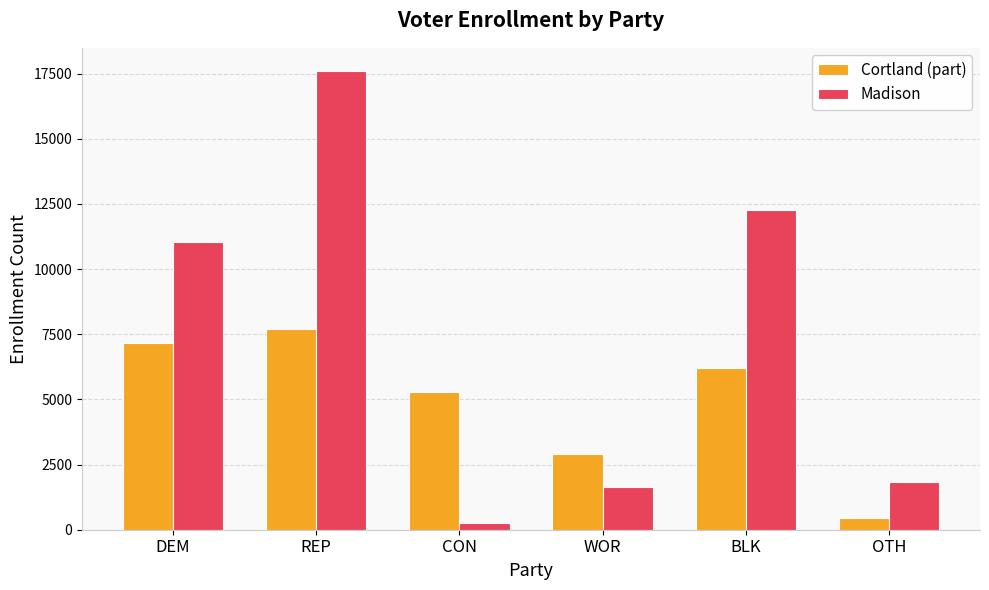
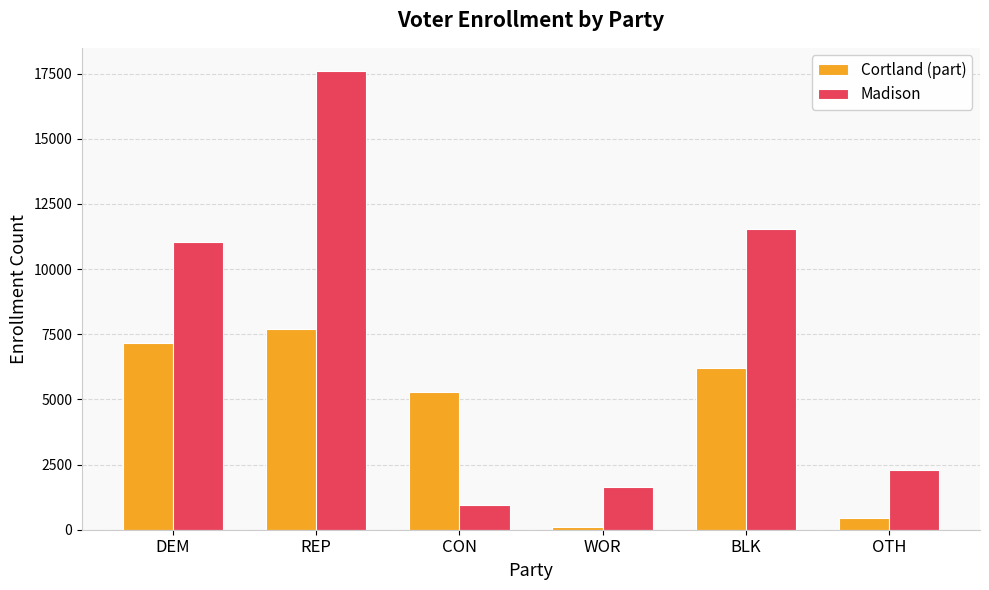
  {
    "Cortland (part)": {
      "DEM": 7200,
      "REP": 7700,
      "CON": 5300,
-     "WOR": 2900,
+     "WOR": 100,
      "BLK": 6200,
      "OTH": 500
    },
    "Madison": {
      "DEM": 11000,
      "REP": 17600,
-     "CON": 300,
+     "CON": 900,
      "WOR": 1600,
-     "BLK": 12300,
-     "OTH": 1800
+     "BLK": 11600,
+     "OTH": 2300
    }
  }
